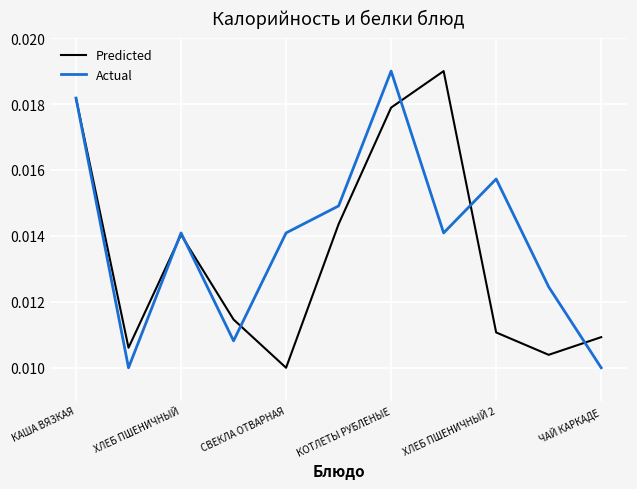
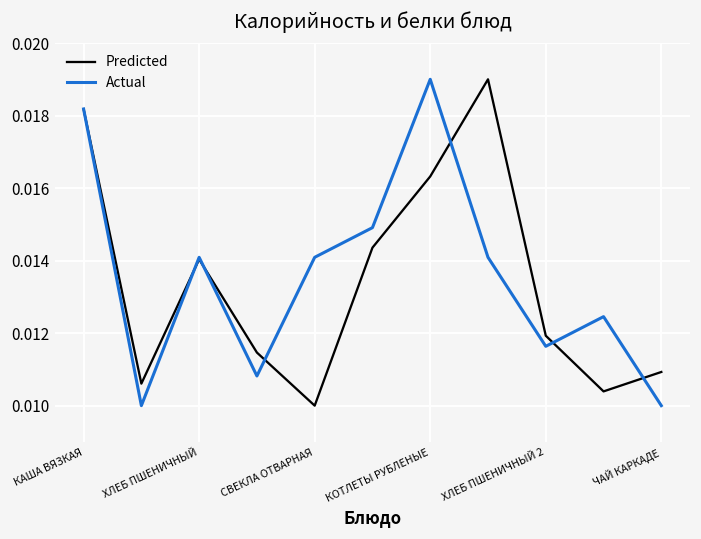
  {
    "Predicted": {
      "СВЕКЛА ОТВАРНАЯ": 0.0100,
-     "КОТЛЕТЫ РУБЛЕНЫЕ": 0.0179,
-     "ХЛЕБ ПШЕНИЧНЫЙ 2": 0.0111,
+     "КОТЛЕТЫ РУБЛЕНЫЕ": 0.0163,
+     "ХЛЕБ ПШЕНИЧНЫЙ 2": 0.0119,
      "ЧАЙ КАРКАДЕ": 0.0109
    },
    "Actual": {
      "СВЕКЛА ОТВАРНАЯ": 0.0141,
      "КОТЛЕТЫ РУБЛЕНЫЕ": 0.0190,
-     "ХЛЕБ ПШЕНИЧНЫЙ 2": 0.0157,
+     "ХЛЕБ ПШЕНИЧНЫЙ 2": 0.0116,
      "ЧАЙ КАРКАДЕ": 0.0100
    }
  }
